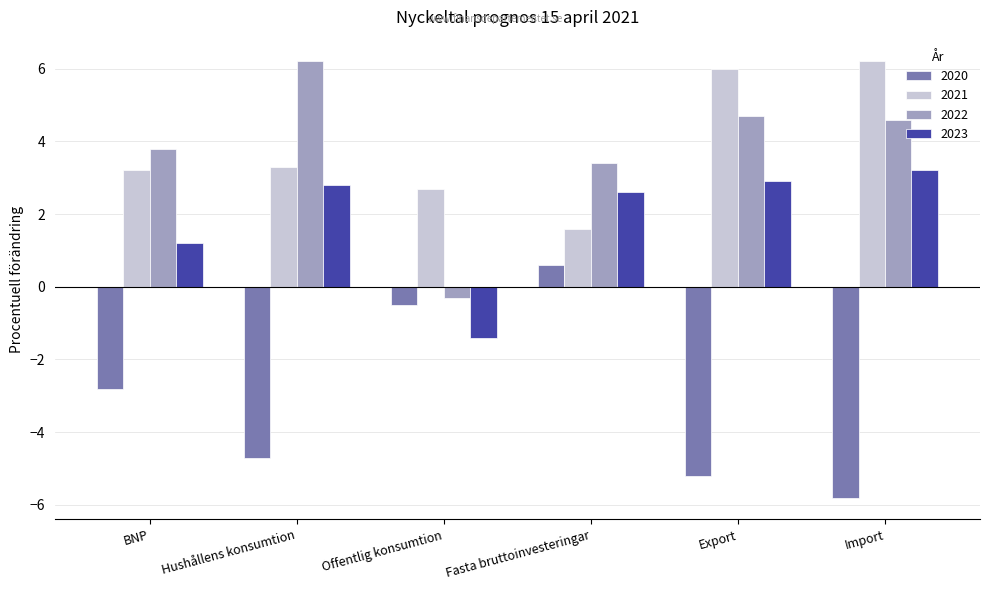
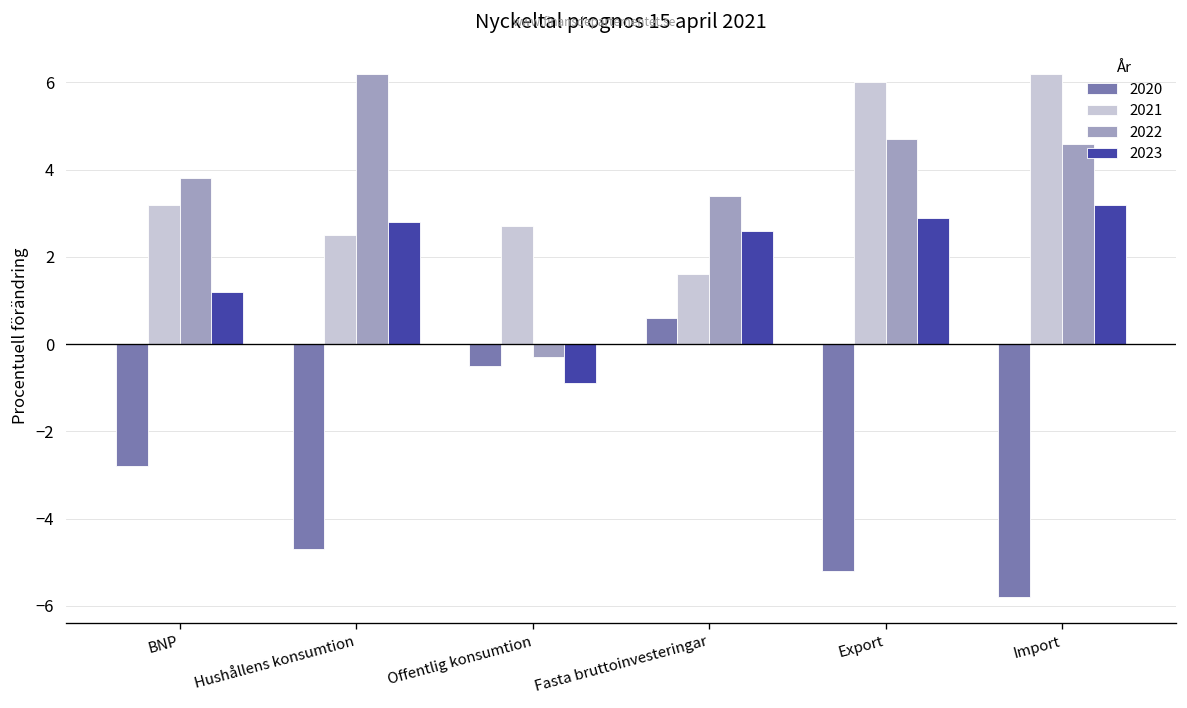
  {
    "2021": {
      "BNP": 3.2,
-     "Hushållens konsumtion": 3.3,
+     "Hushållens konsumtion": 2.5,
      "Offentlig konsumtion": 2.7,
      "Fasta bruttoinvesteringar": 1.6,
      "Export": 6.0,
      "Import": 6.2
    },
    "2023": {
      "BNP": 1.2,
      "Hushållens konsumtion": 2.8,
-     "Offentlig konsumtion": -1.4,
+     "Offentlig konsumtion": -0.9,
      "Fasta bruttoinvesteringar": 2.6,
      "Export": 2.9,
      "Import": 3.2
    }
  }
